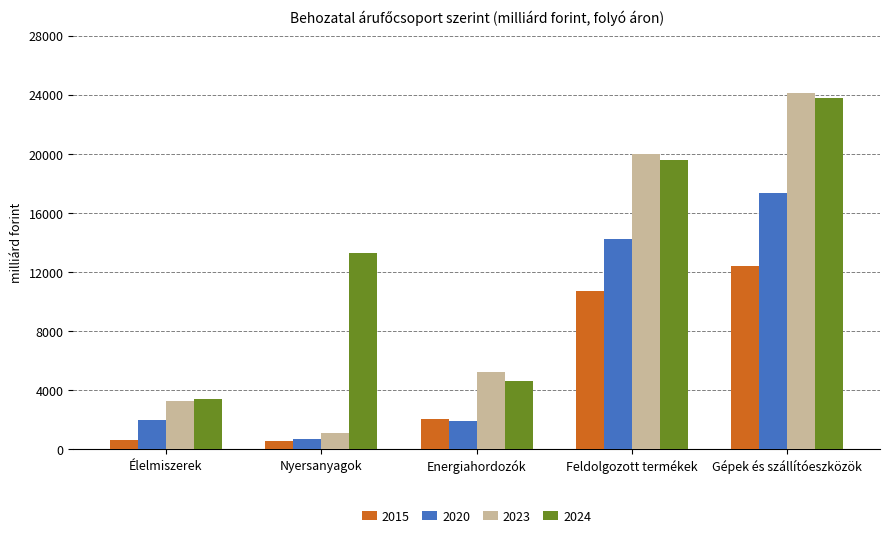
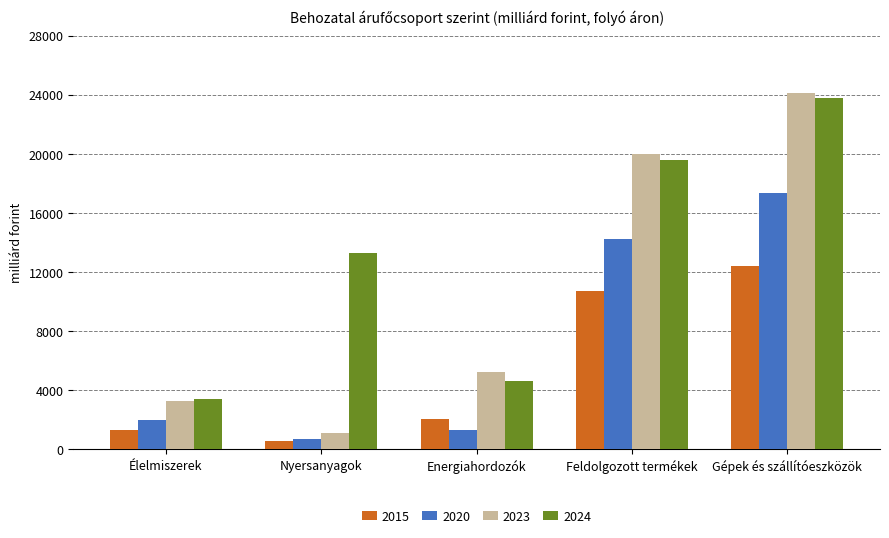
  {
    "2015": {
-     "Élelmiszerek": 600,
+     "Élelmiszerek": 1300,
      "Nyersanyagok": 500,
      "Energiahordozók": 2100,
      "Feldolgozott termékek": 10700,
      "Gépek és szállítóeszközök": 12400
    },
    "2020": {
      "Élelmiszerek": 2000,
      "Nyersanyagok": 700,
-     "Energiahordozók": 1900,
+     "Energiahordozók": 1300,
      "Feldolgozott termékek": 14300,
      "Gépek és szállítóeszközök": 17400
    },
    "2023": {
      "Élelmiszerek": 3200,
      "Nyersanyagok": 1100,
      "Energiahordozók": 5200,
      "Feldolgozott termékek": 20000,
      "Gépek és szállítóeszközök": 24100
    },
    "2024": {
      "Élelmiszerek": 3400,
      "Nyersanyagok": 13300,
      "Energiahordozók": 4600,
      "Feldolgozott termékek": 19600,
      "Gépek és szállítóeszközök": 23800
    }
  }
